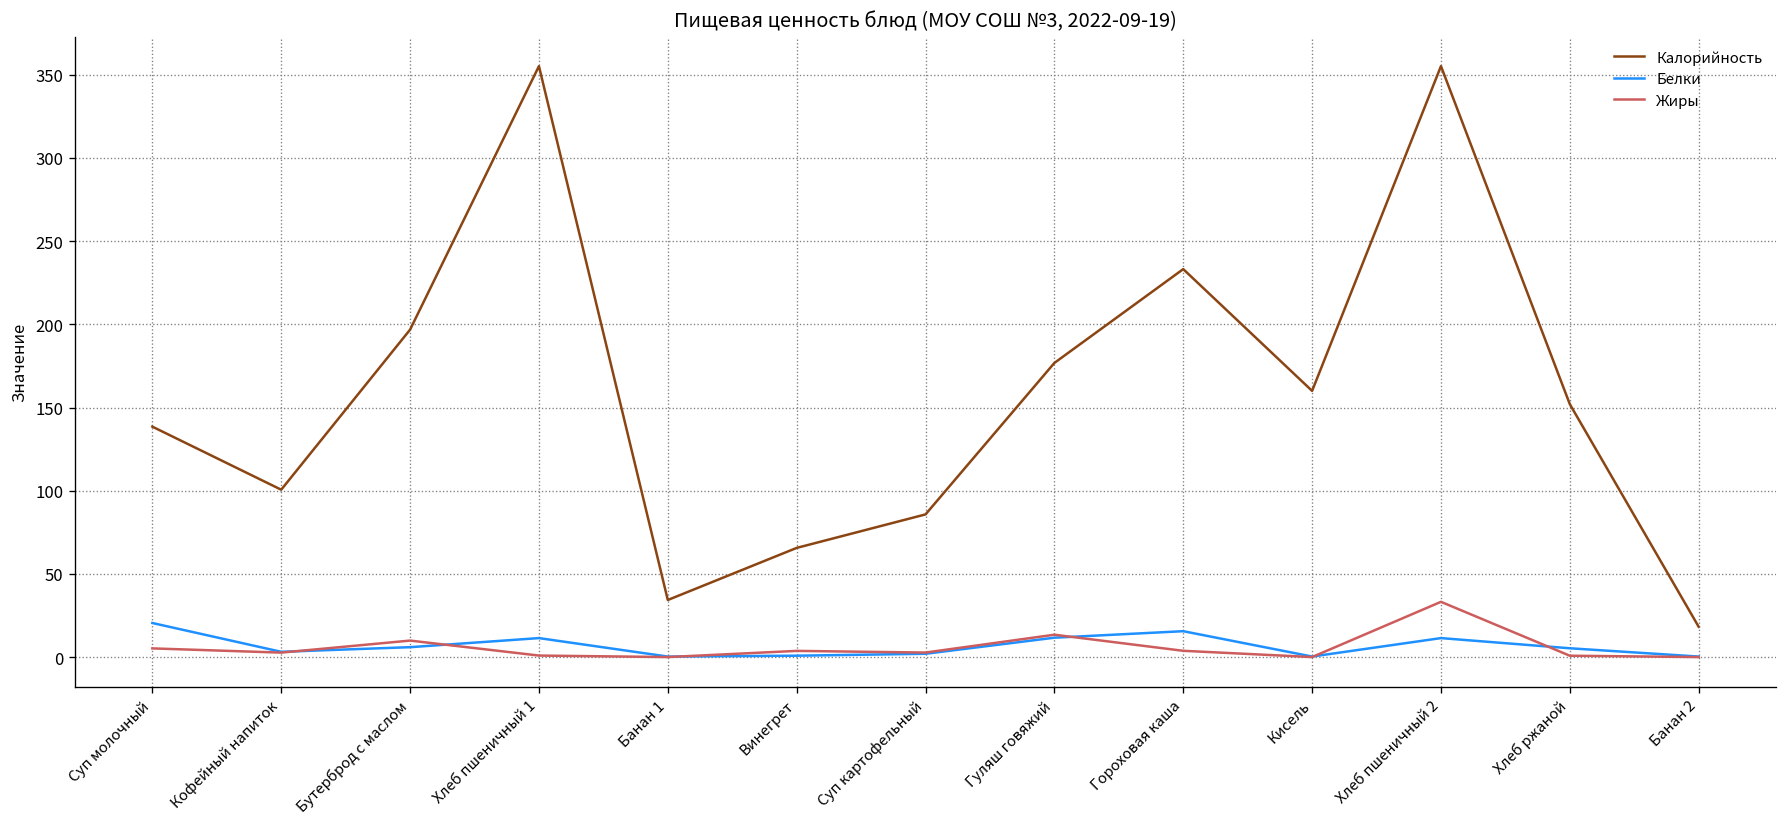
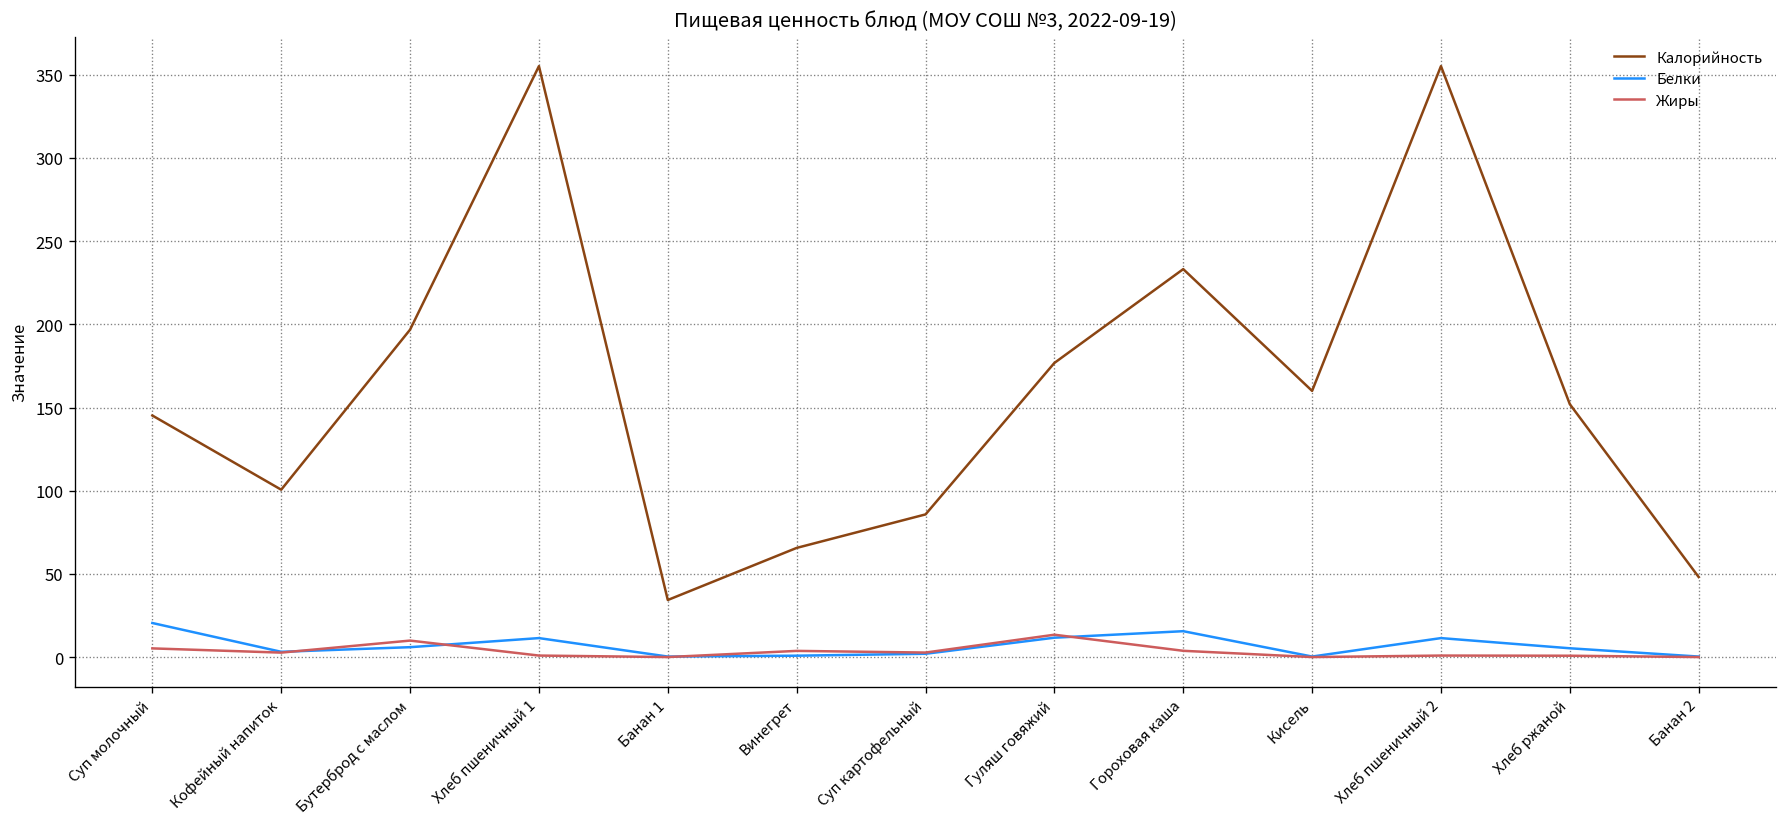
  {
    "Калорийность": {
-     "Суп молочный": 139,
+     "Суп молочный": 145,
      "Кофейный напиток": 101,
      "Бутерброд с маслом": 197,
      "Хлеб пшеничный 1": 355,
      "Банан 1": 34,
      "Винегрет": 66,
      "Суп картофельный": 86,
      "Гуляш говяжий": 177,
      "Гороховая каша": 233,
      "Кисель": 160,
      "Хлеб пшеничный 2": 355,
      "Хлеб ржаной": 152,
-     "Банан 2": 18
+     "Банан 2": 48
    },
    "Белки": {
      "Суп молочный": 20,
      "Бутерброд с маслом": 6,
      "Хлеб пшеничный 1": 11,
      "Винегрет": 1,
      "Гороховая каша": 16,
      "Хлеб пшеничный 2": 11,
      "Хлеб ржаной": 5
    },
    "Жиры": {
      "Суп молочный": 5,
      "Бутерброд с маслом": 10,
      "Хлеб пшеничный 1": 1,
      "Винегрет": 4,
      "Гороховая каша": 4,
-     "Хлеб пшеничный 2": 33,
+     "Хлеб пшеничный 2": 1,
      "Хлеб ржаной": 1
    }
  }
